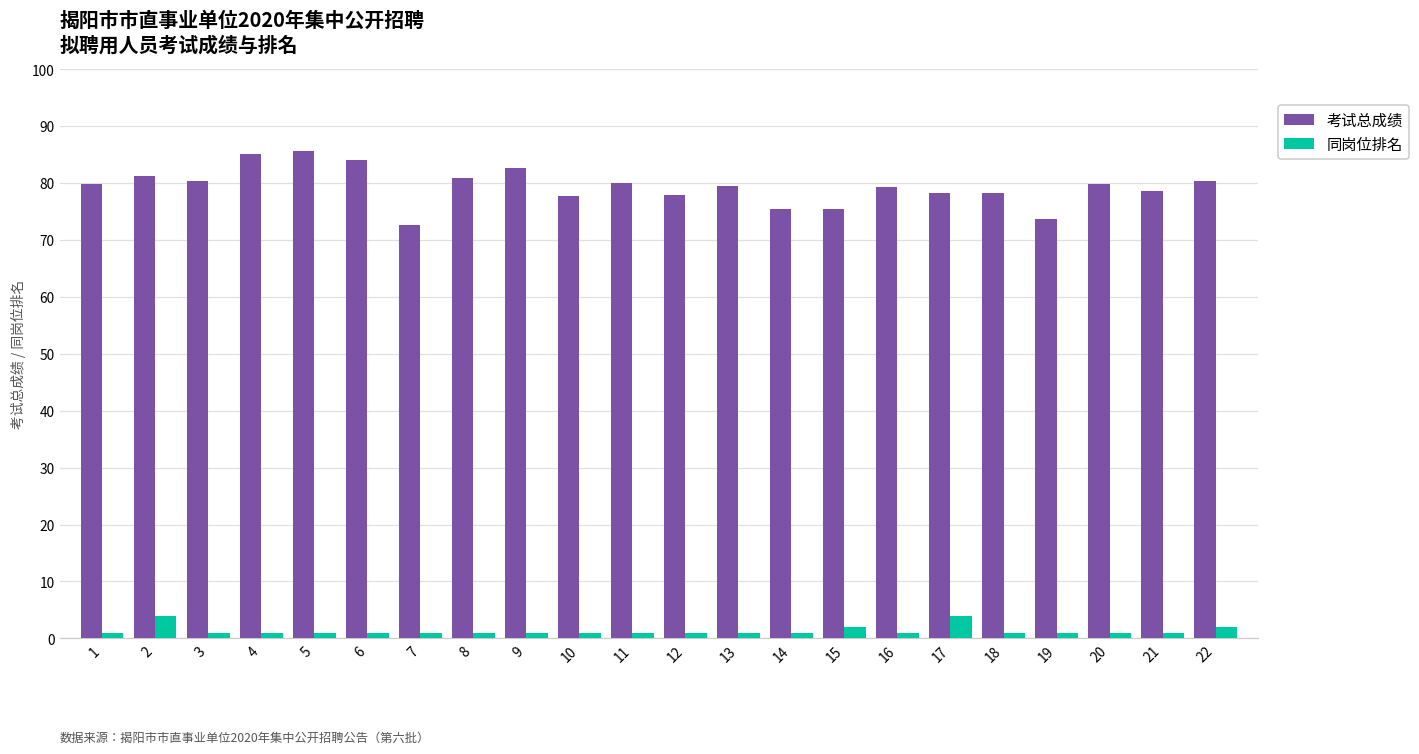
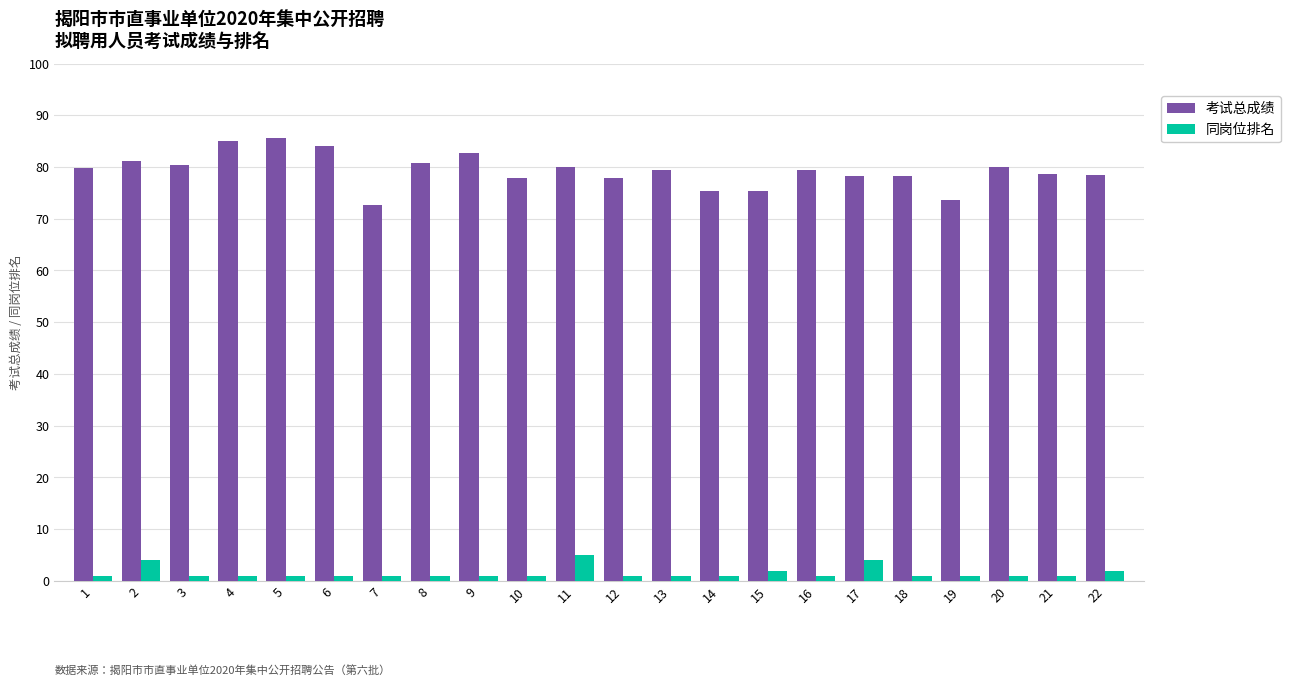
  {
    "考试总成绩": {
      "1": 80,
      "2": 81,
      "3": 80,
      "4": 85,
      "5": 86,
      "6": 84,
      "7": 73,
      "8": 81,
      "9": 83,
      "10": 78,
      "11": 80,
      "12": 78,
      "13": 79,
      "14": 75,
      "15": 75,
      "16": 79,
      "17": 78,
      "18": 78,
      "19": 74,
      "20": 80,
      "21": 79,
-     "22": 80
+     "22": 79
    },
    "同岗位排名": {
      "1": 1,
      "2": 4,
      "3": 1,
      "4": 1,
      "5": 1,
      "6": 1,
      "7": 1,
      "8": 1,
      "9": 1,
      "10": 1,
-     "11": 1,
+     "11": 5,
      "12": 1,
      "13": 1,
      "14": 1,
      "15": 2,
      "16": 1,
      "17": 4,
      "18": 1,
      "19": 1,
      "20": 1,
      "21": 1,
      "22": 2
    }
  }
